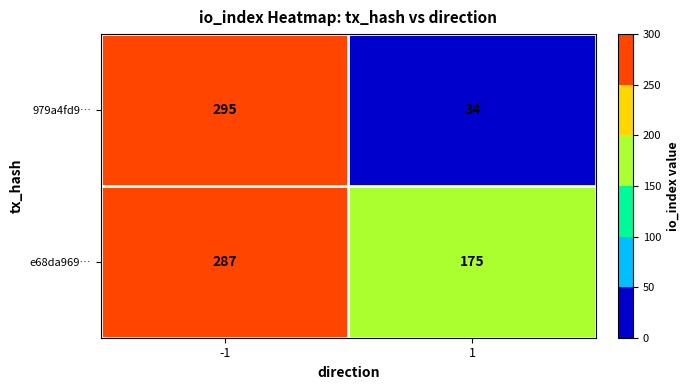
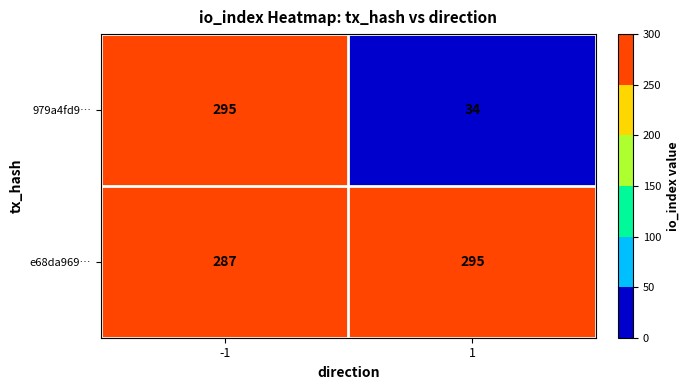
  {
    "979a4fd9…": {
      "-1": 295,
      "1": 34
    },
    "e68da969…": {
      "-1": 287,
-     "1": 175
+     "1": 295
    }
  }
